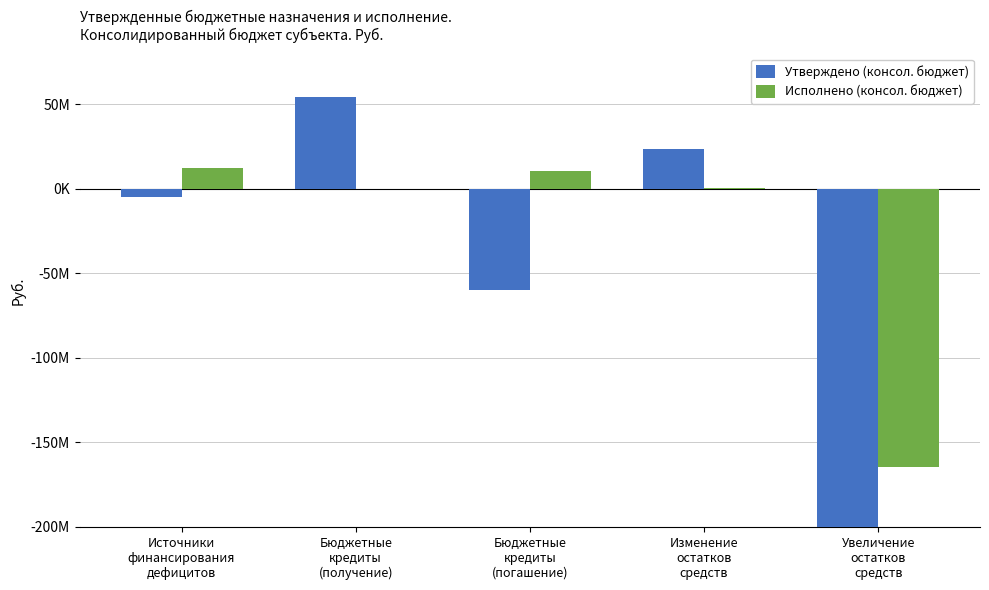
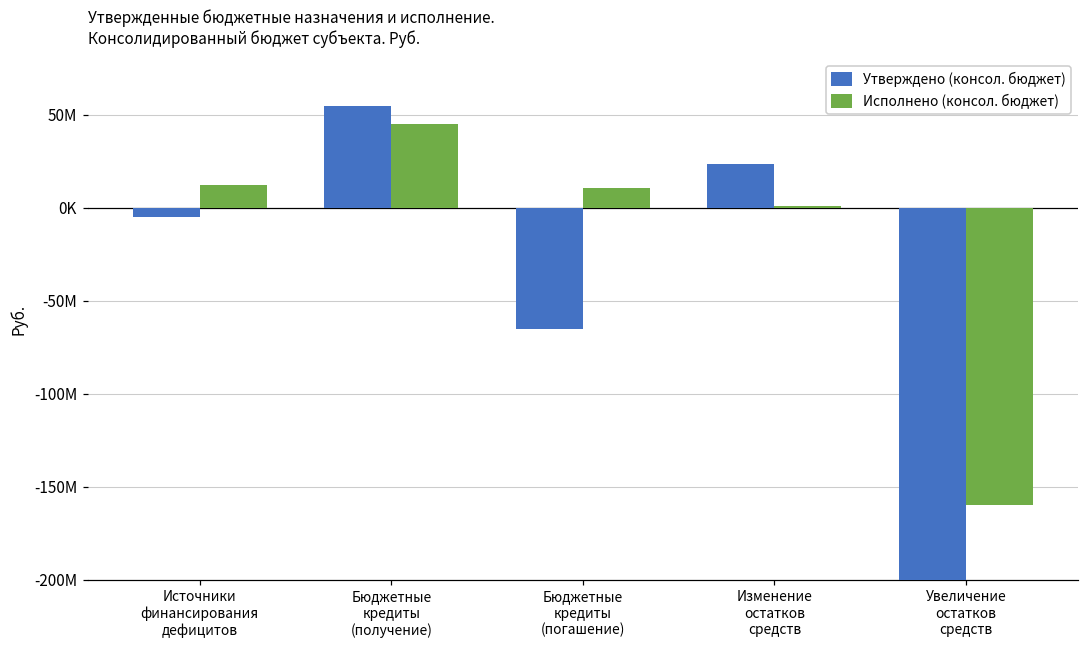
  {
    "Утверждено (консол. бюджет)": {
      "Источники финансирования дефицитов": -5000000,
      "Бюджетные кредиты (получение)": 55000000,
-     "Бюджетные кредиты (погашение)": -60000000,
+     "Бюджетные кредиты (погашение)": -65000000,
      "Изменение остатков средств": 24000000
    },
    "Исполнено (консол. бюджет)": {
      "Источники финансирования дефицитов": 12000000,
-     "Бюджетные кредиты (получение)": 0,
+     "Бюджетные кредиты (получение)": 45000000,
      "Бюджетные кредиты (погашение)": 11000000,
-     "Увеличение остатков средств": -164000000
+     "Увеличение остатков средств": -160000000
    }
  }
